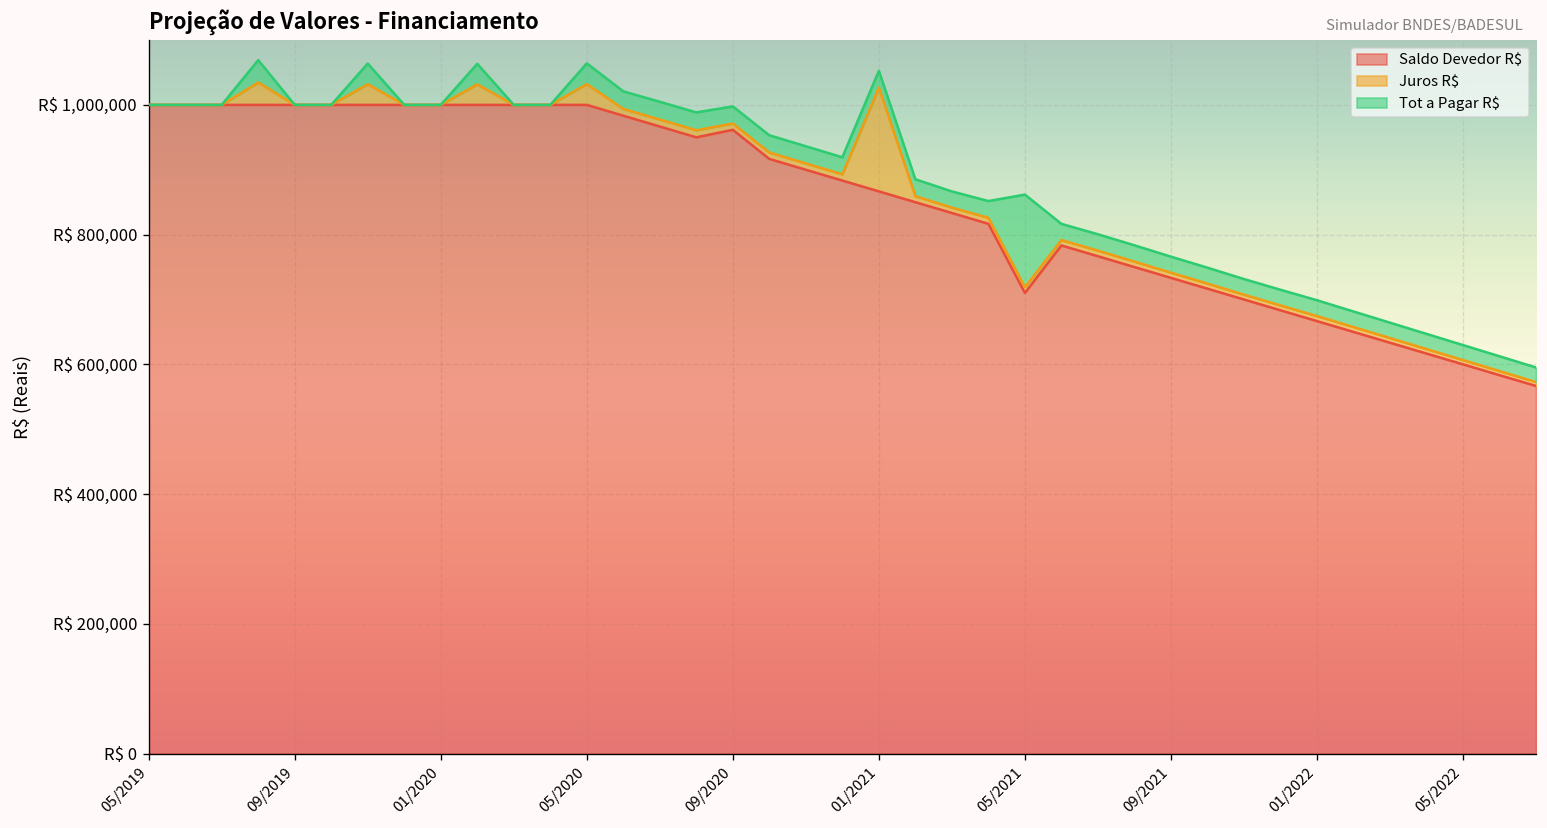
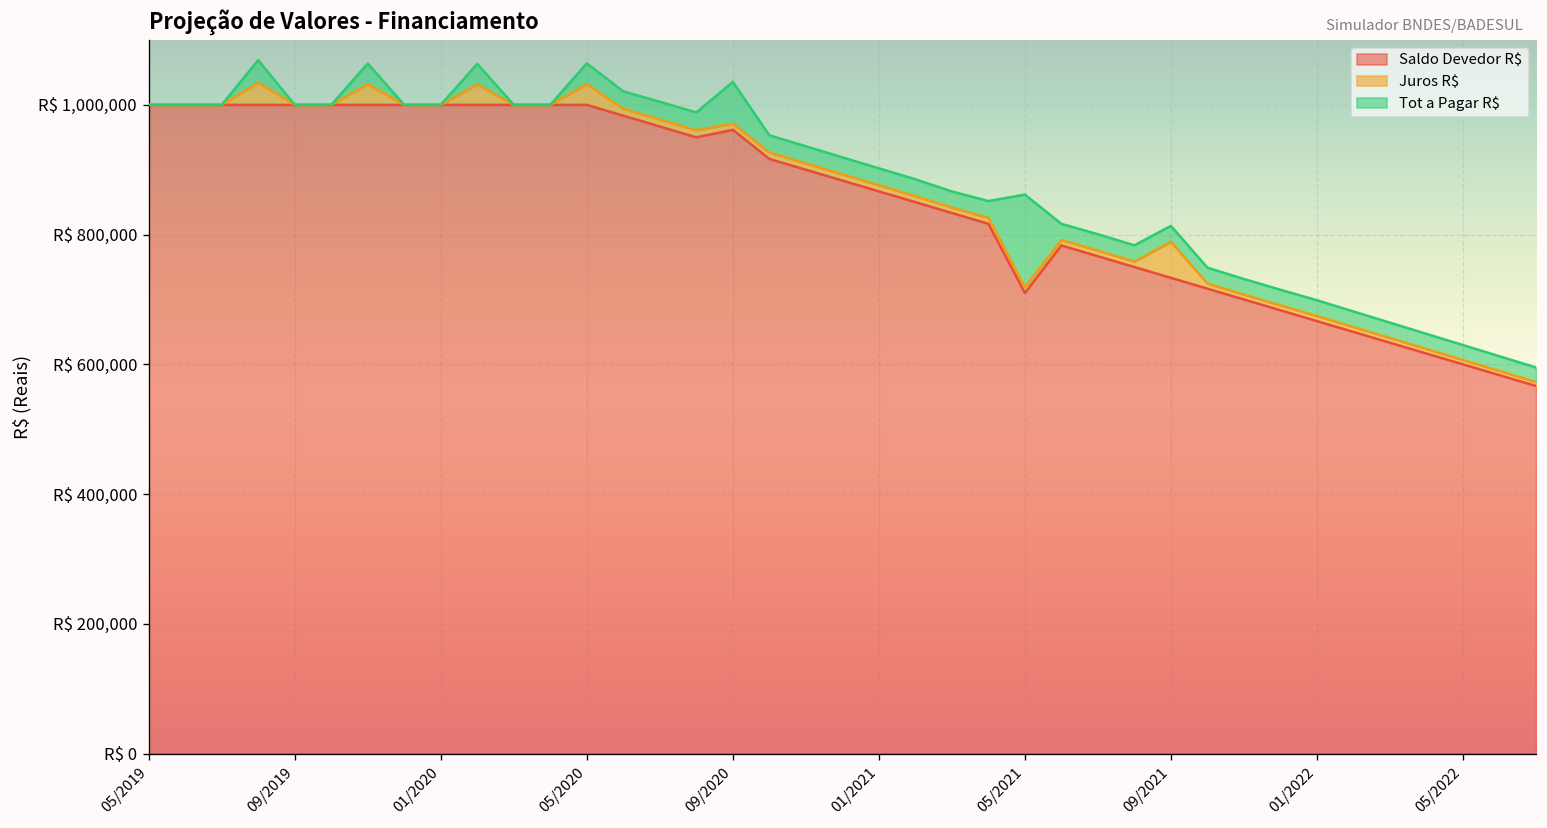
  {
    "Saldo Devedor R$": {
      "05/2020": "R$ 1,000,000",
      "09/2020": "R$ 960,000",
      "01/2021": "R$ 870,000",
      "05/2021": "R$ 710,000",
      "09/2021": "R$ 730,000",
      "01/2022": "R$ 670,000",
      "05/2022": "R$ 600,000"
    },
    "Juros R$": {
      "05/2020": "R$ 30,000",
      "09/2020": "R$ 10,000",
-     "01/2021": "R$ 160,000",
+     "01/2021": "R$ 10,000",
      "05/2021": "R$ 10,000",
-     "09/2021": "R$ 10,000",
+     "09/2021": "R$ 60,000",
      "01/2022": "R$ 10,000",
      "05/2022": "R$ 10,000"
    },
    "Tot a Pagar R$": {
      "05/2020": "R$ 30,000",
-     "09/2020": "R$ 30,000",
+     "09/2020": "R$ 60,000",
      "01/2021": "R$ 30,000",
      "05/2021": "R$ 140,000",
      "09/2021": "R$ 20,000",
      "01/2022": "R$ 20,000",
      "05/2022": "R$ 20,000"
    }
  }
